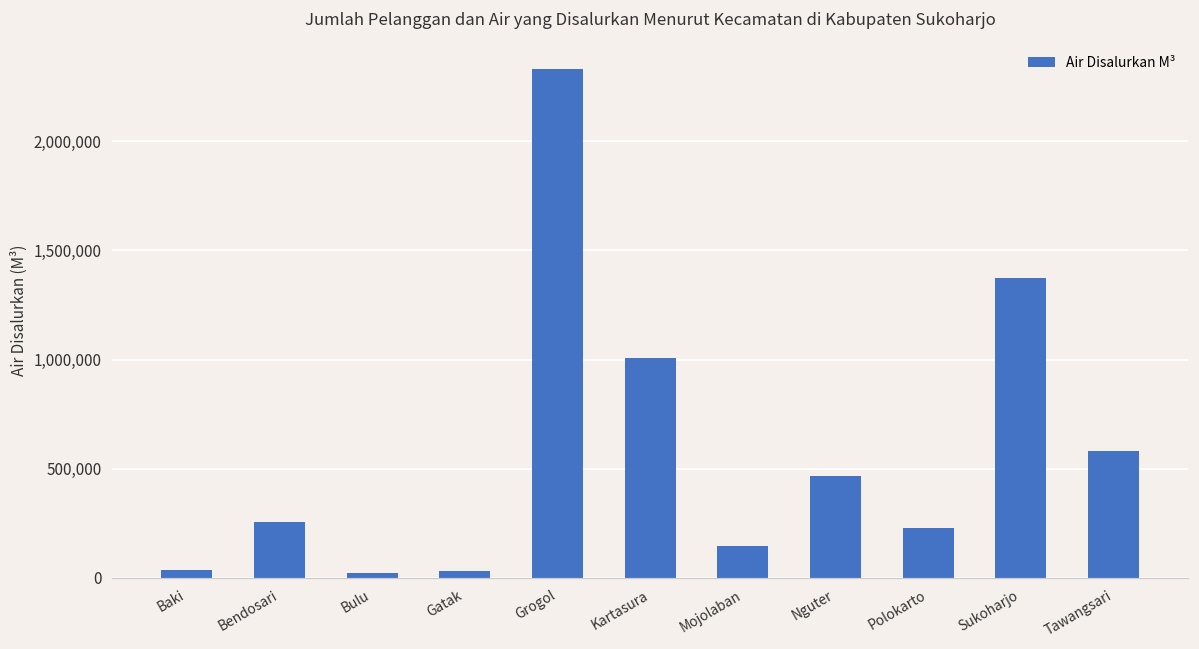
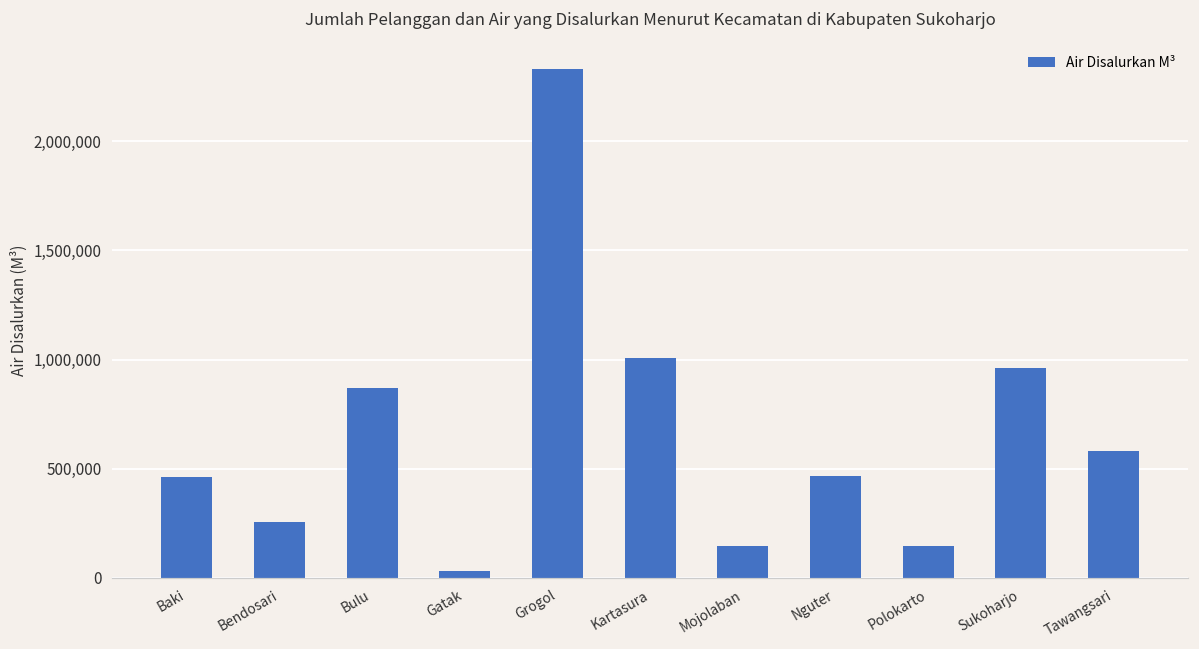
  {
-   "Baki": "30,000",
+   "Baki": "460,000",
    "Bendosari": "250,000",
-   "Bulu": "20,000",
+   "Bulu": "870,000",
    "Gatak": "30,000",
    "Grogol": "2,330,000",
    "Kartasura": "1,010,000",
    "Mojolaban": "140,000",
    "Nguter": "470,000",
-   "Polokarto": "230,000",
-   "Sukoharjo": "1,370,000",
+   "Polokarto": "150,000",
+   "Sukoharjo": "960,000",
    "Tawangsari": "580,000"
  }
